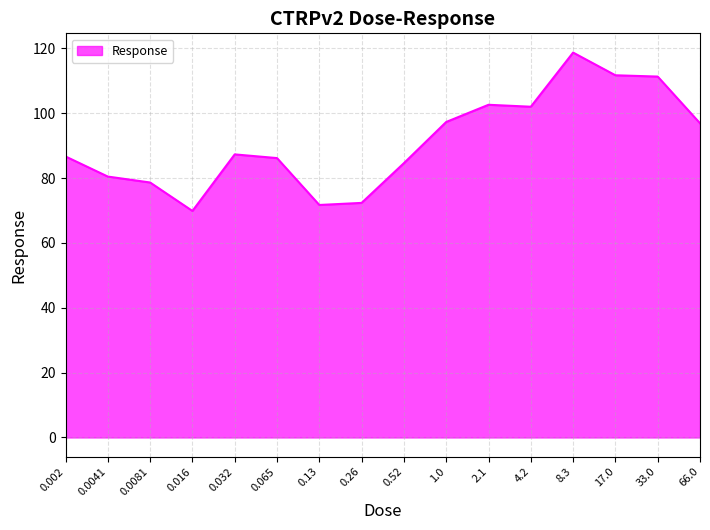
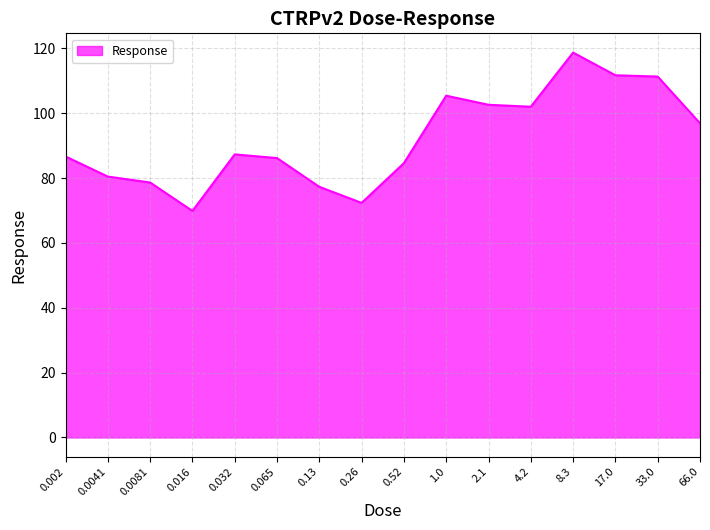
  {
    "0.002": 87,
    "0.0041": 80,
    "0.0081": 79,
    "0.016": 70,
    "0.032": 87,
    "0.065": 86,
-   "0.13": 72,
+   "0.13": 77,
    "0.26": 72,
    "0.52": 85,
-   "1.0": 97,
+   "1.0": 105,
    "2.1": 103,
    "4.2": 102,
    "8.3": 119,
    "17.0": 112,
    "33.0": 111,
    "66.0": 97
  }
